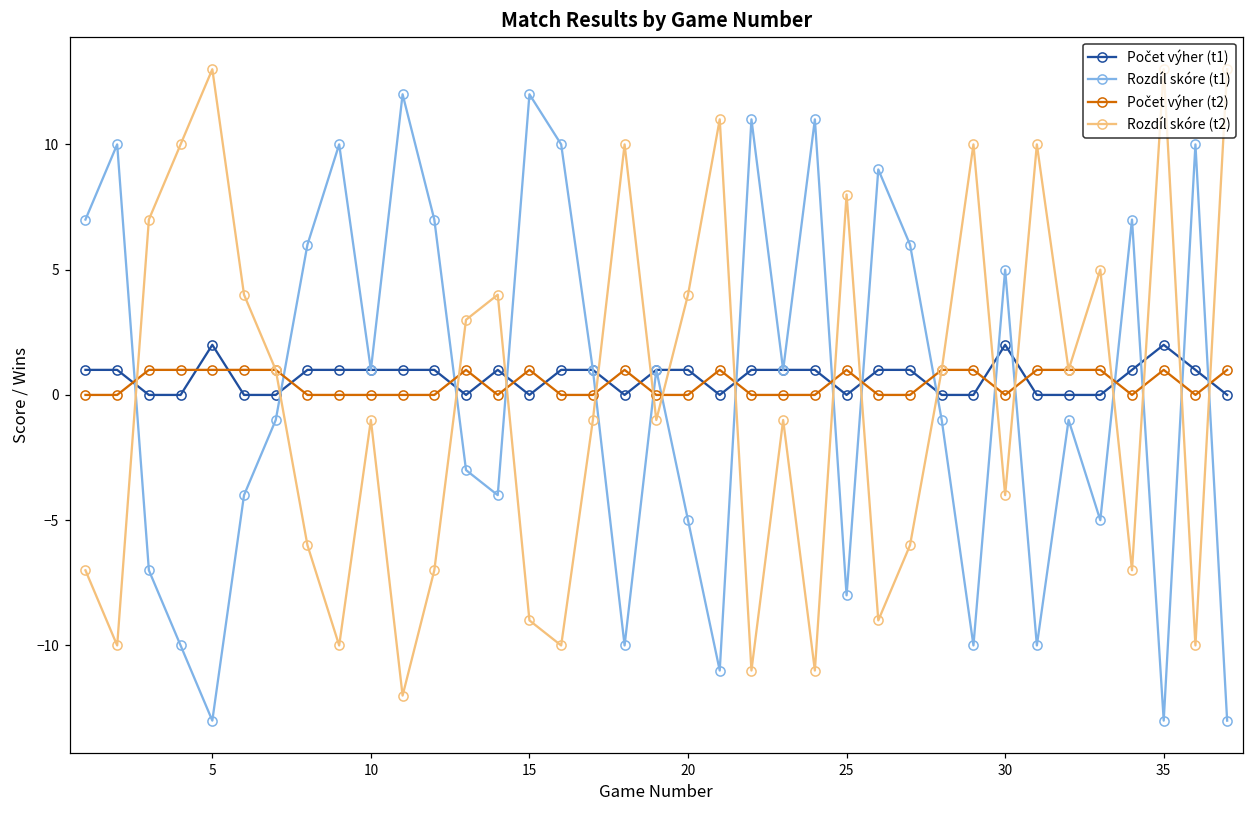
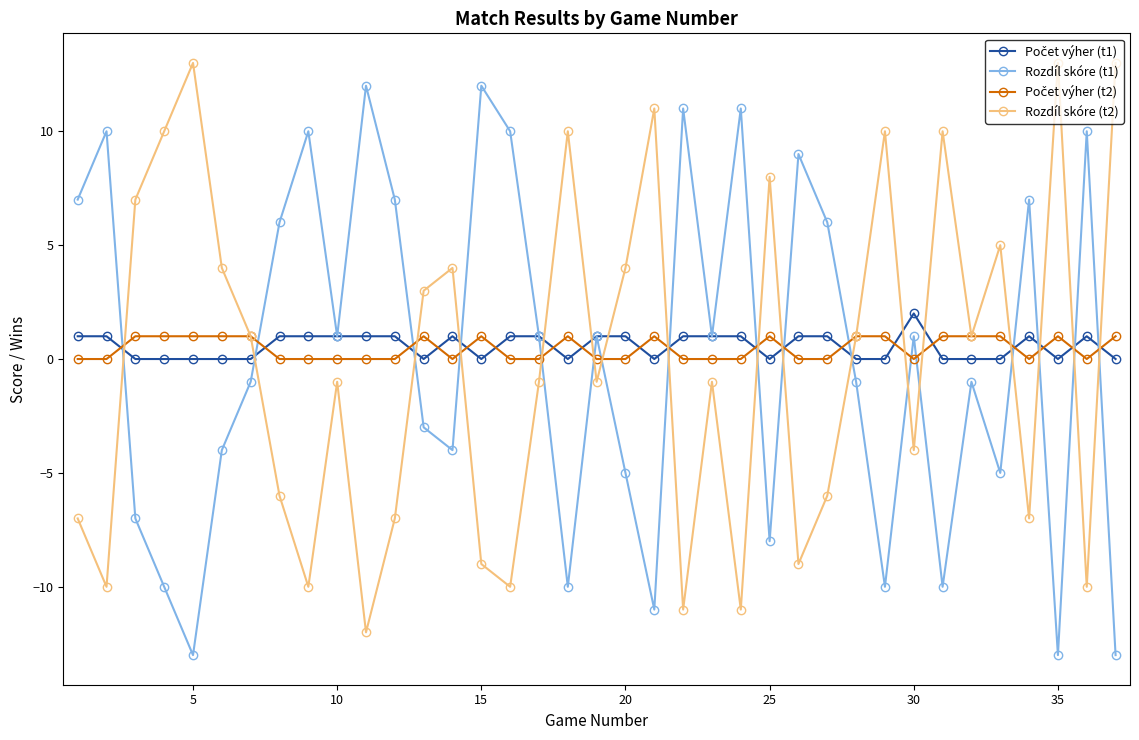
  {
    "Počet výher (t1)": {
-     "5": 2,
+     "5": 0,
      "15": 0,
      "20": 1,
      "25": 0,
      "30": 2,
-     "35": 2
+     "35": 0
    },
    "Rozdíl skóre (t1)": {
      "5": -13,
      "15": 12,
      "20": -5,
      "25": -8,
-     "30": 5,
+     "30": 1,
      "35": -13
    },
    "Počet výher (t2)": {
      "5": 1,
      "10": 0,
      "15": 1,
      "20": 0,
      "25": 1,
      "30": 0,
      "35": 1
    },
    "Rozdíl skóre (t2)": {
      "5": 13,
      "10": -1,
      "15": -9,
      "20": 4,
      "25": 8,
      "30": -4
    }
  }
